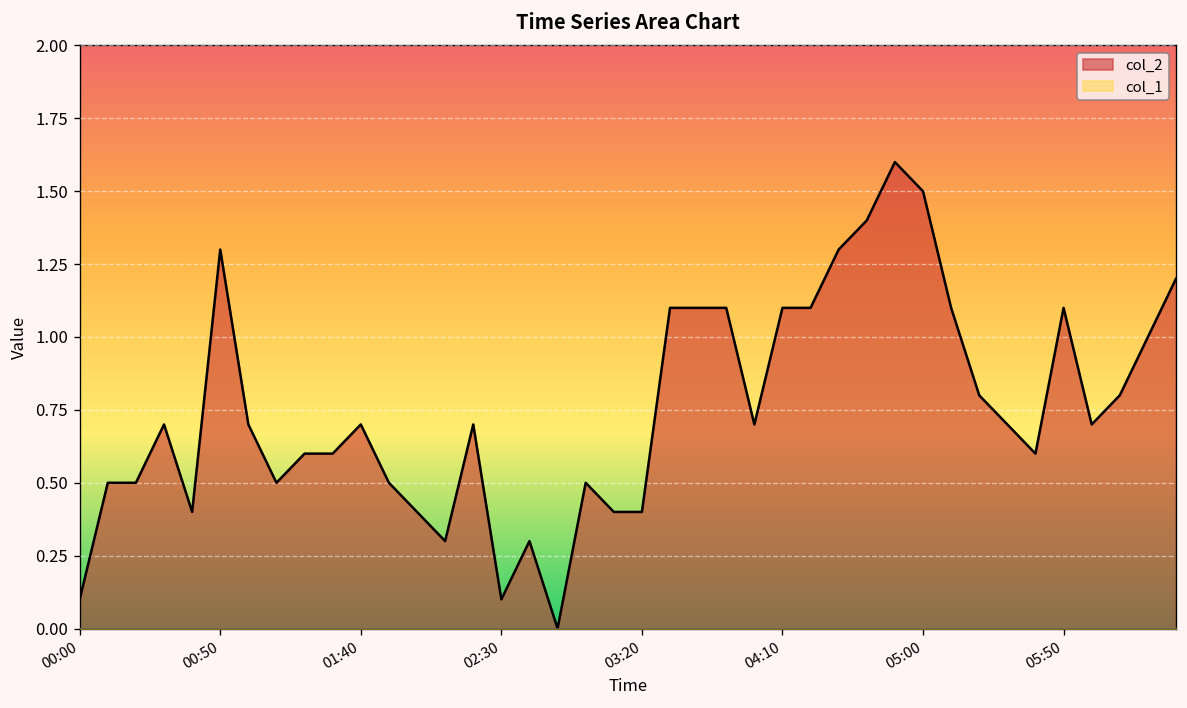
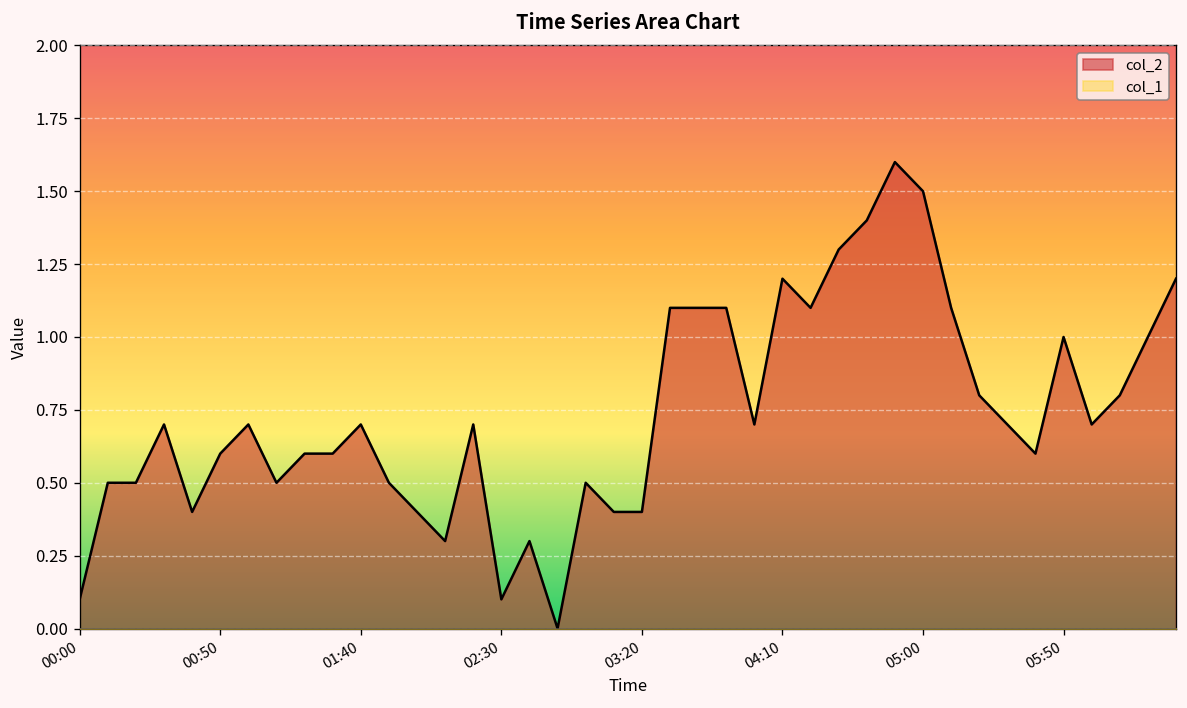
  {
    "col_2": {
      "00:00": 0.1,
-     "00:50": 1.3,
+     "00:50": 0.6,
      "01:40": 0.7,
      "02:30": 0.1,
      "03:20": 0.4,
-     "04:10": 1.1,
+     "04:10": 1.2,
      "05:00": 1.5,
-     "05:50": 1.1
+     "05:50": 1.0
    },
    "col_1": {
      "00:00": 0.0,
      "00:50": 0.0,
      "01:40": 0.0,
      "02:30": 0.0,
      "03:20": 0.0,
      "04:10": 0.0,
      "05:00": 0.0,
      "05:50": 0.0
    }
  }
